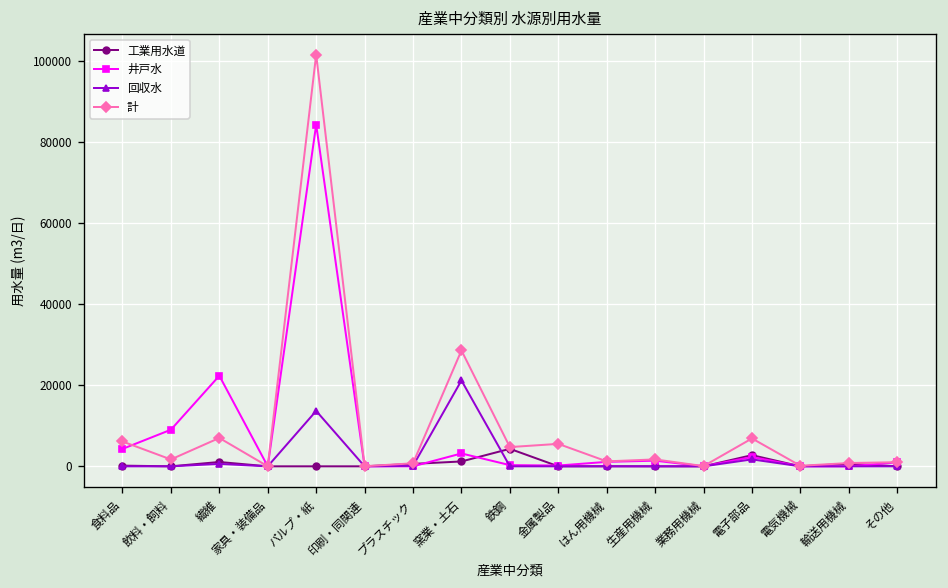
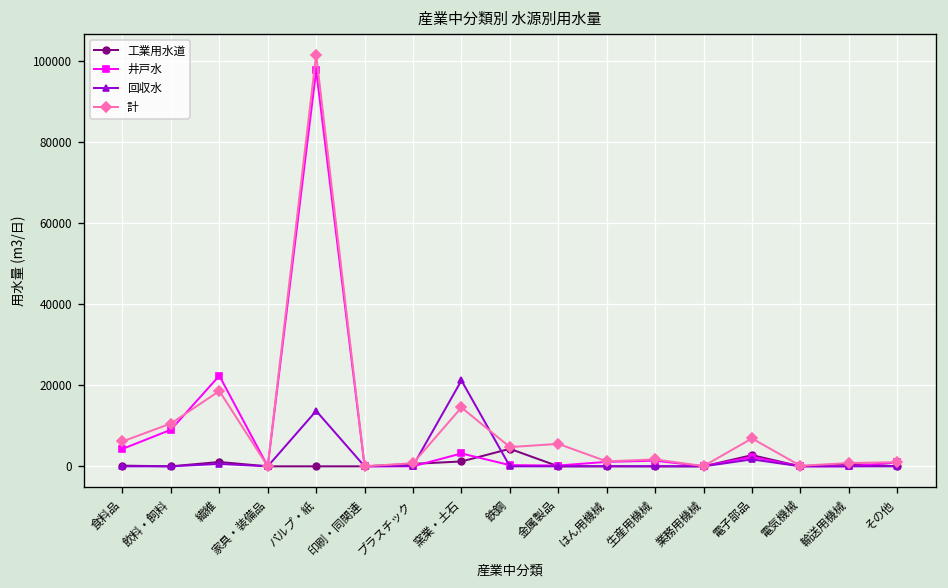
  {
    "工業用水道": {
      "パルプ・紙": 0,
      "窯業・土石": 1000
    },
    "井戸水": {
      "食料品": 4000,
      "飲料・飼料": 9000,
      "繊維": 22000,
-     "パルプ・紙": 84000,
+     "パルプ・紙": 98000,
      "窯業・土石": 3000
    },
    "回収水": {
      "パルプ・紙": 14000,
      "窯業・土石": 21000
    },
    "計": {
      "食料品": 6000,
-     "飲料・飼料": 2000,
-     "繊維": 7000,
+     "飲料・飼料": 11000,
+     "繊維": 19000,
      "パルプ・紙": 102000,
-     "窯業・土石": 29000,
+     "窯業・土石": 15000,
      "金属製品": 6000,
      "電子部品": 7000
    }
  }
